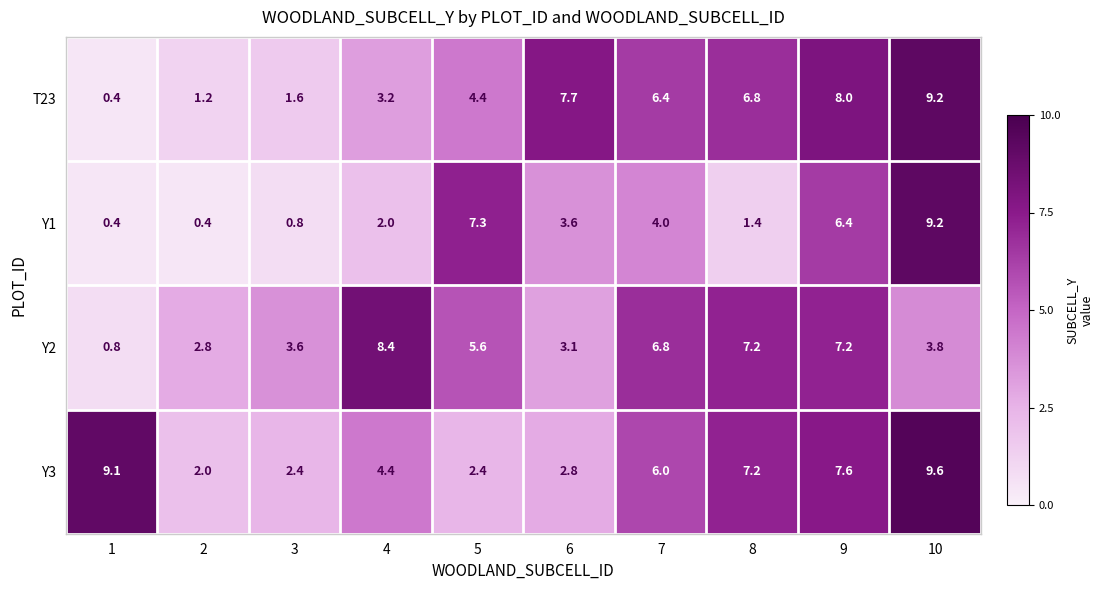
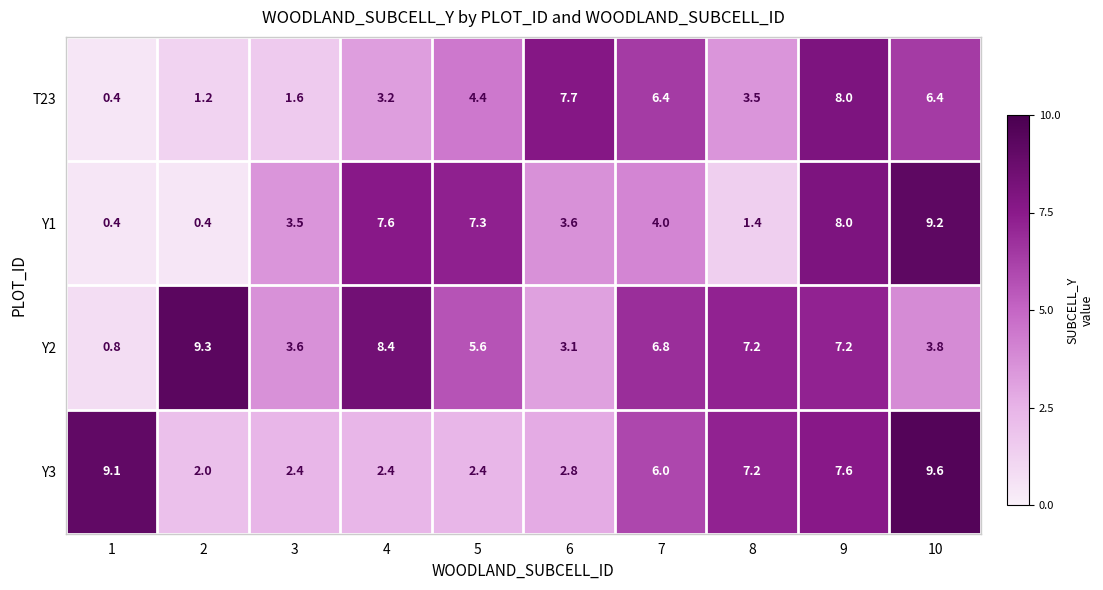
  {
    "T23": {
      "1": 0.4,
      "2": 1.2,
      "3": 1.6,
      "4": 3.2,
      "5": 4.4,
      "6": 7.7,
      "7": 6.4,
-     "8": 6.8,
+     "8": 3.5,
      "9": 8.0,
-     "10": 9.2
+     "10": 6.4
    },
    "Y1": {
      "1": 0.4,
      "2": 0.4,
-     "3": 0.8,
-     "4": 2.0,
+     "3": 3.5,
+     "4": 7.6,
      "5": 7.3,
      "6": 3.6,
      "7": 4.0,
      "8": 1.4,
-     "9": 6.4,
+     "9": 8.0,
      "10": 9.2
    },
    "Y2": {
      "1": 0.8,
-     "2": 2.8,
+     "2": 9.3,
      "3": 3.6,
      "4": 8.4,
      "5": 5.6,
      "6": 3.1,
      "7": 6.8,
      "8": 7.2,
      "9": 7.2,
      "10": 3.8
    },
    "Y3": {
      "1": 9.1,
      "2": 2.0,
      "3": 2.4,
-     "4": 4.4,
+     "4": 2.4,
      "5": 2.4,
      "6": 2.8,
      "7": 6.0,
      "8": 7.2,
      "9": 7.6,
      "10": 9.6
    }
  }
